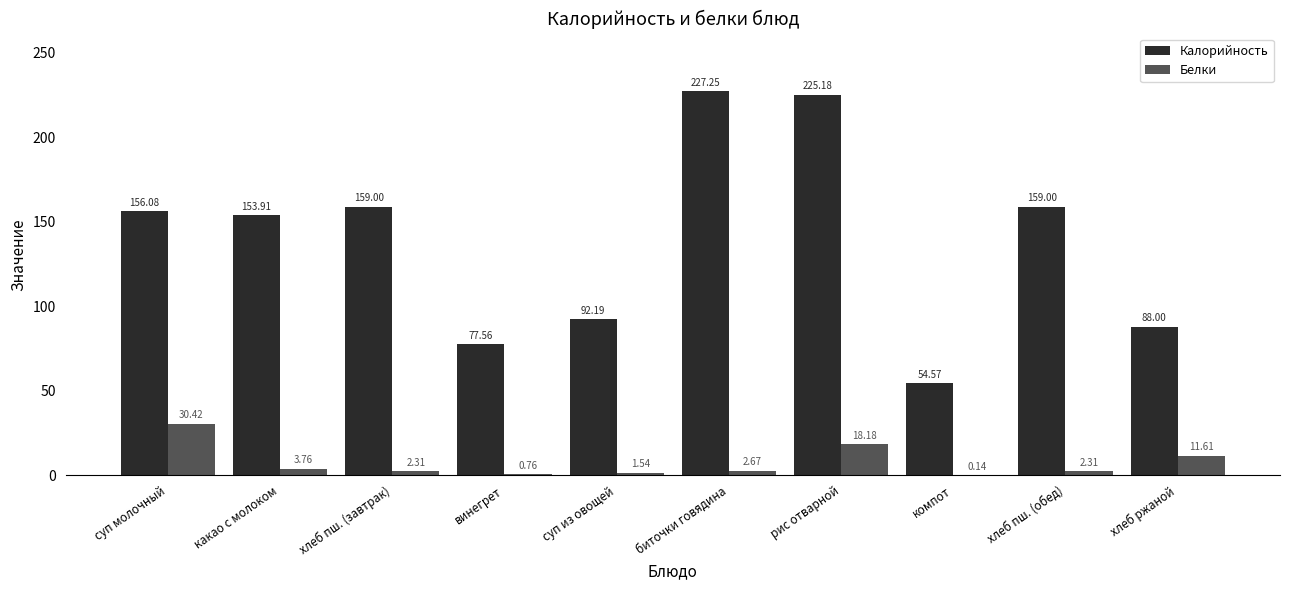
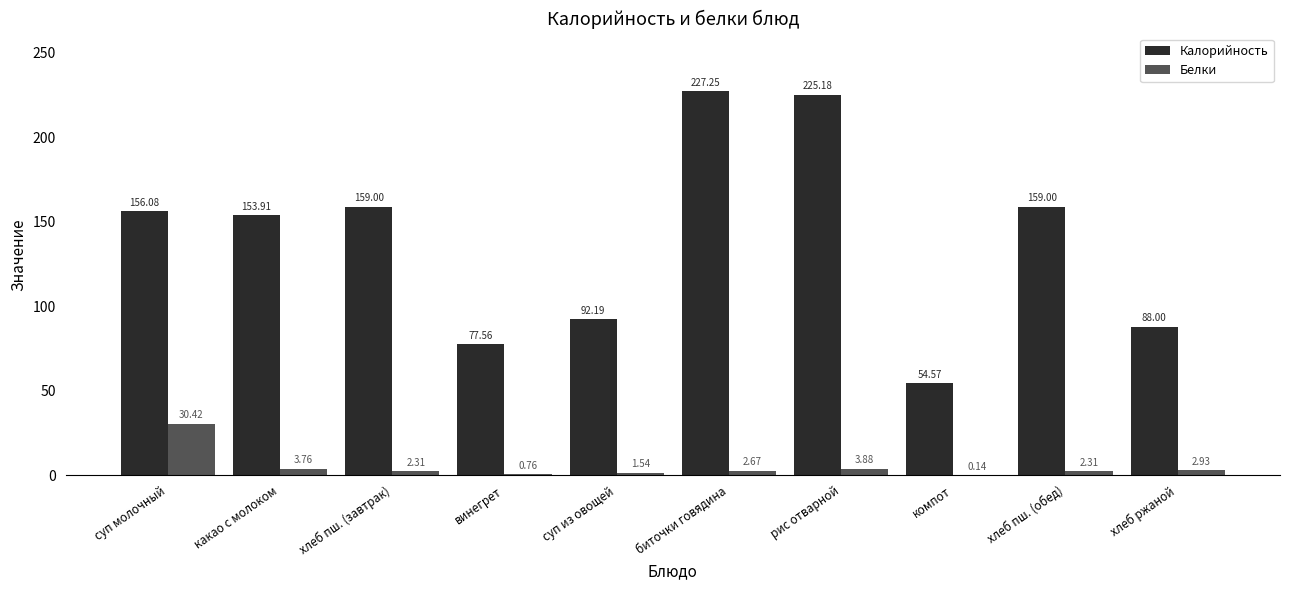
  {
    "Калорийность": {
      "суп молочный": 156.08,
      "какао с молоком": 153.91,
      "хлеб пш. (завтрак)": 159.00,
      "винегрет": 77.56,
      "суп из овощей": 92.19,
      "биточки говядина": 227.25,
      "рис отварной": 225.18,
      "компот": 54.57,
      "хлеб пш. (обед)": 159.00,
      "хлеб ржаной": 88.00
    },
    "Белки": {
      "суп молочный": 30.42,
      "какао с молоком": 3.76,
      "хлеб пш. (завтрак)": 2.31,
      "винегрет": 0.76,
      "суп из овощей": 1.54,
      "биточки говядина": 2.67,
-     "рис отварной": 18.18,
+     "рис отварной": 3.88,
      "компот": 0.14,
      "хлеб пш. (обед)": 2.31,
-     "хлеб ржаной": 11.61
+     "хлеб ржаной": 2.93
    }
  }
